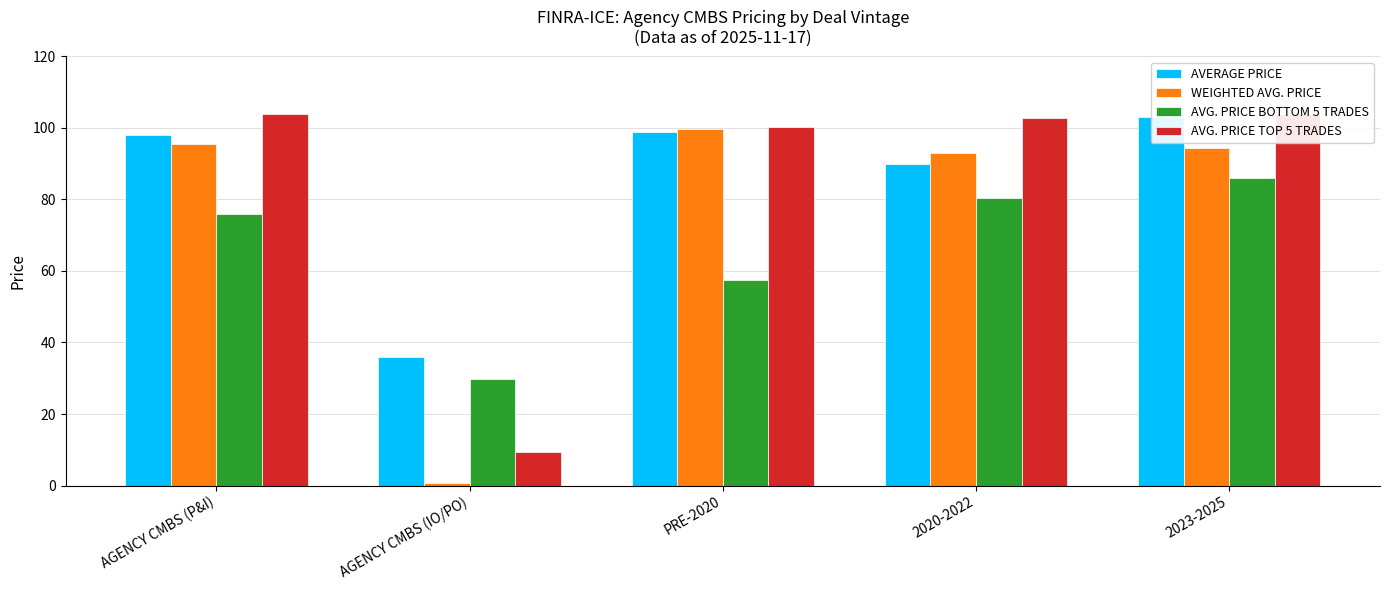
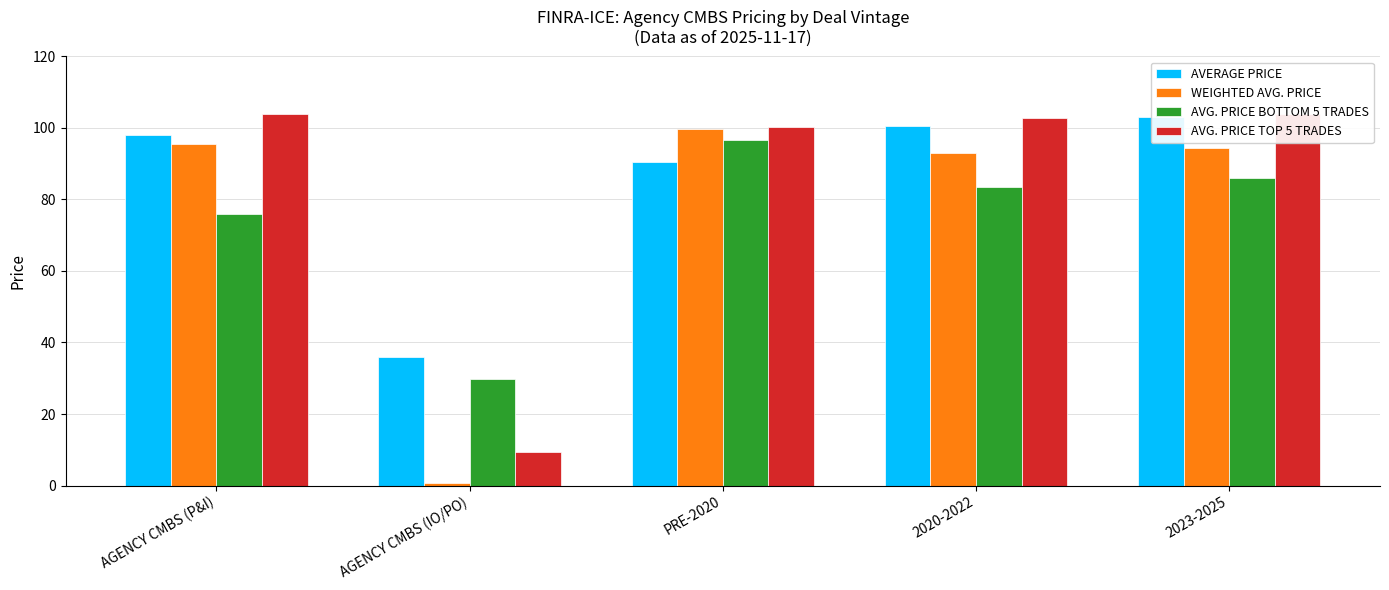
  {
    "AVERAGE PRICE": {
      "AGENCY CMBS (P&I)": 98,
      "AGENCY CMBS (IO/PO)": 36,
-     "PRE-2020": 99,
-     "2020-2022": 90
+     "PRE-2020": 91,
+     "2020-2022": 101
    },
    "WEIGHTED AVG. PRICE": {
      "AGENCY CMBS (P&I)": 96,
      "AGENCY CMBS (IO/PO)": 1,
      "PRE-2020": 100,
      "2020-2022": 93,
      "2023-2025": 94
    },
    "AVG. PRICE BOTTOM 5 TRADES": {
      "AGENCY CMBS (P&I)": 76,
      "AGENCY CMBS (IO/PO)": 30,
-     "PRE-2020": 58,
-     "2020-2022": 80,
+     "PRE-2020": 97,
+     "2020-2022": 83,
      "2023-2025": 86
    },
    "AVG. PRICE TOP 5 TRADES": {
      "AGENCY CMBS (P&I)": 104,
      "AGENCY CMBS (IO/PO)": 9,
      "PRE-2020": 100,
      "2020-2022": 103
    }
  }
